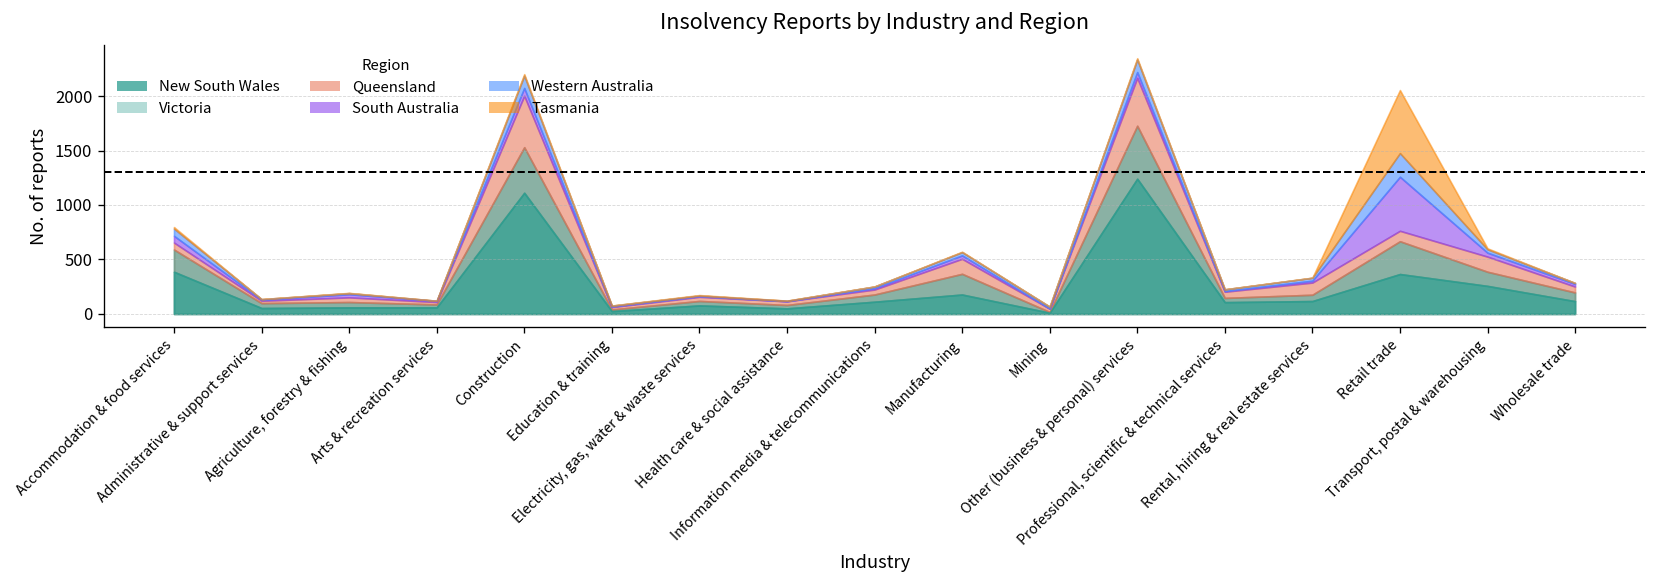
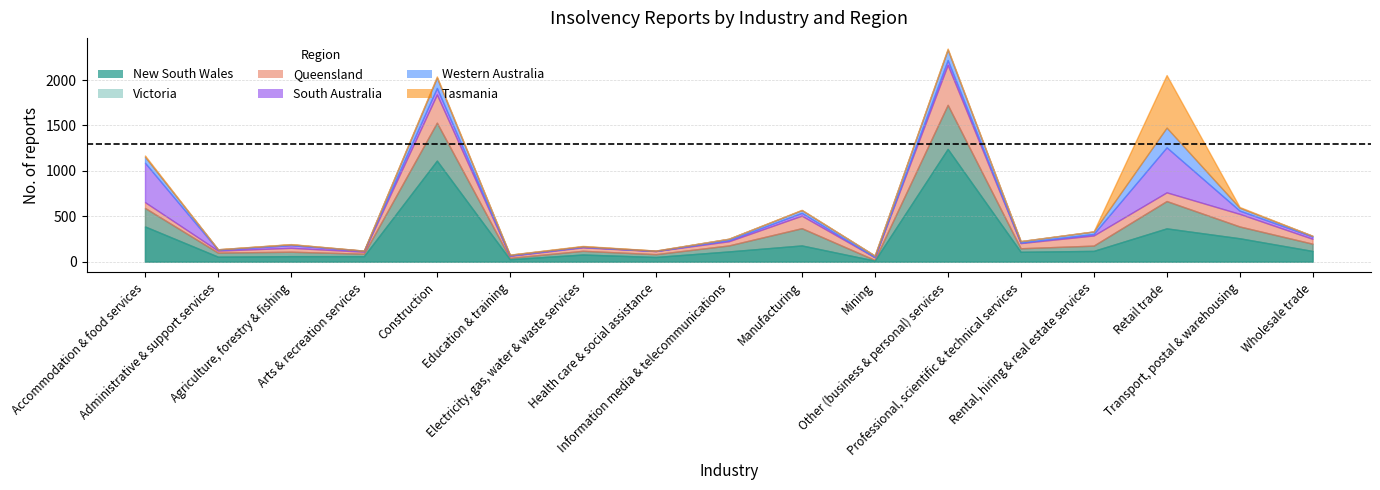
  {
    "Queensland": {
      "Accommodation & food services": 100,
      "Agriculture, forestry & fishing": 0,
-     "Construction": 500,
+     "Construction": 300,
      "Manufacturing": 100,
      "Other (business & personal) services": 400,
      "Retail trade": 100,
      "Transport, postal & warehousing": 100
    },
    "South Australia": {
-     "Accommodation & food services": 100,
+     "Accommodation & food services": 400,
      "Construction": 100,
      "Manufacturing": 0,
      "Other (business & personal) services": 100,
      "Retail trade": 500,
      "Transport, postal & warehousing": 0
    },
    "Western Australia": {
      "Retail trade": 200
    },
    "Tasmania": {
      "Retail trade": 600
    }
  }
